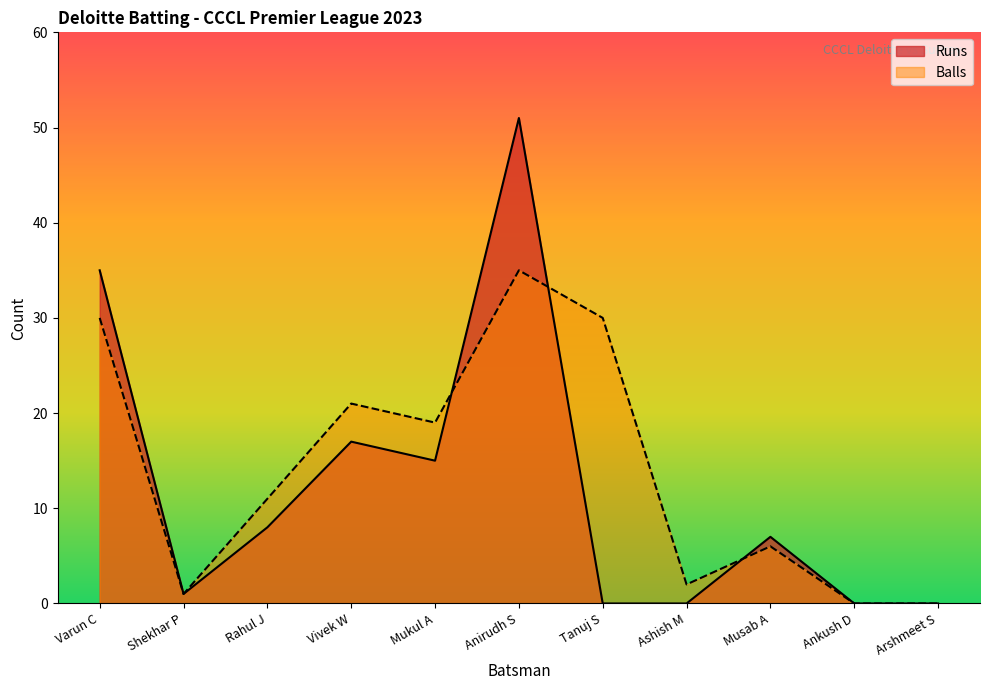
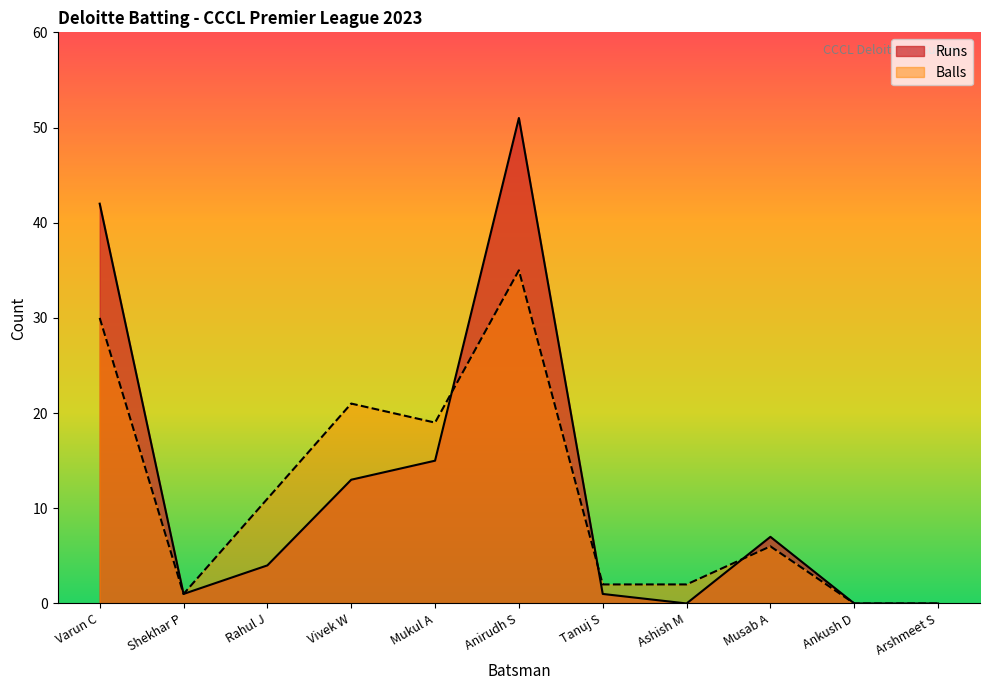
  {
    "Runs": {
-     "Varun C": 35,
-     "Rahul J": 8,
-     "Vivek W": 17,
+     "Varun C": 42,
+     "Rahul J": 4,
+     "Vivek W": 13,
      "Mukul A": 15,
      "Anirudh S": 51,
-     "Tanuj S": 0,
+     "Tanuj S": 1,
      "Ashish M": 0,
      "Musab A": 7
    },
    "Balls": {
      "Varun C": 30,
      "Rahul J": 11,
      "Vivek W": 21,
      "Mukul A": 19,
      "Anirudh S": 35,
-     "Tanuj S": 30,
+     "Tanuj S": 2,
      "Ashish M": 2,
      "Musab A": 6
    }
  }
